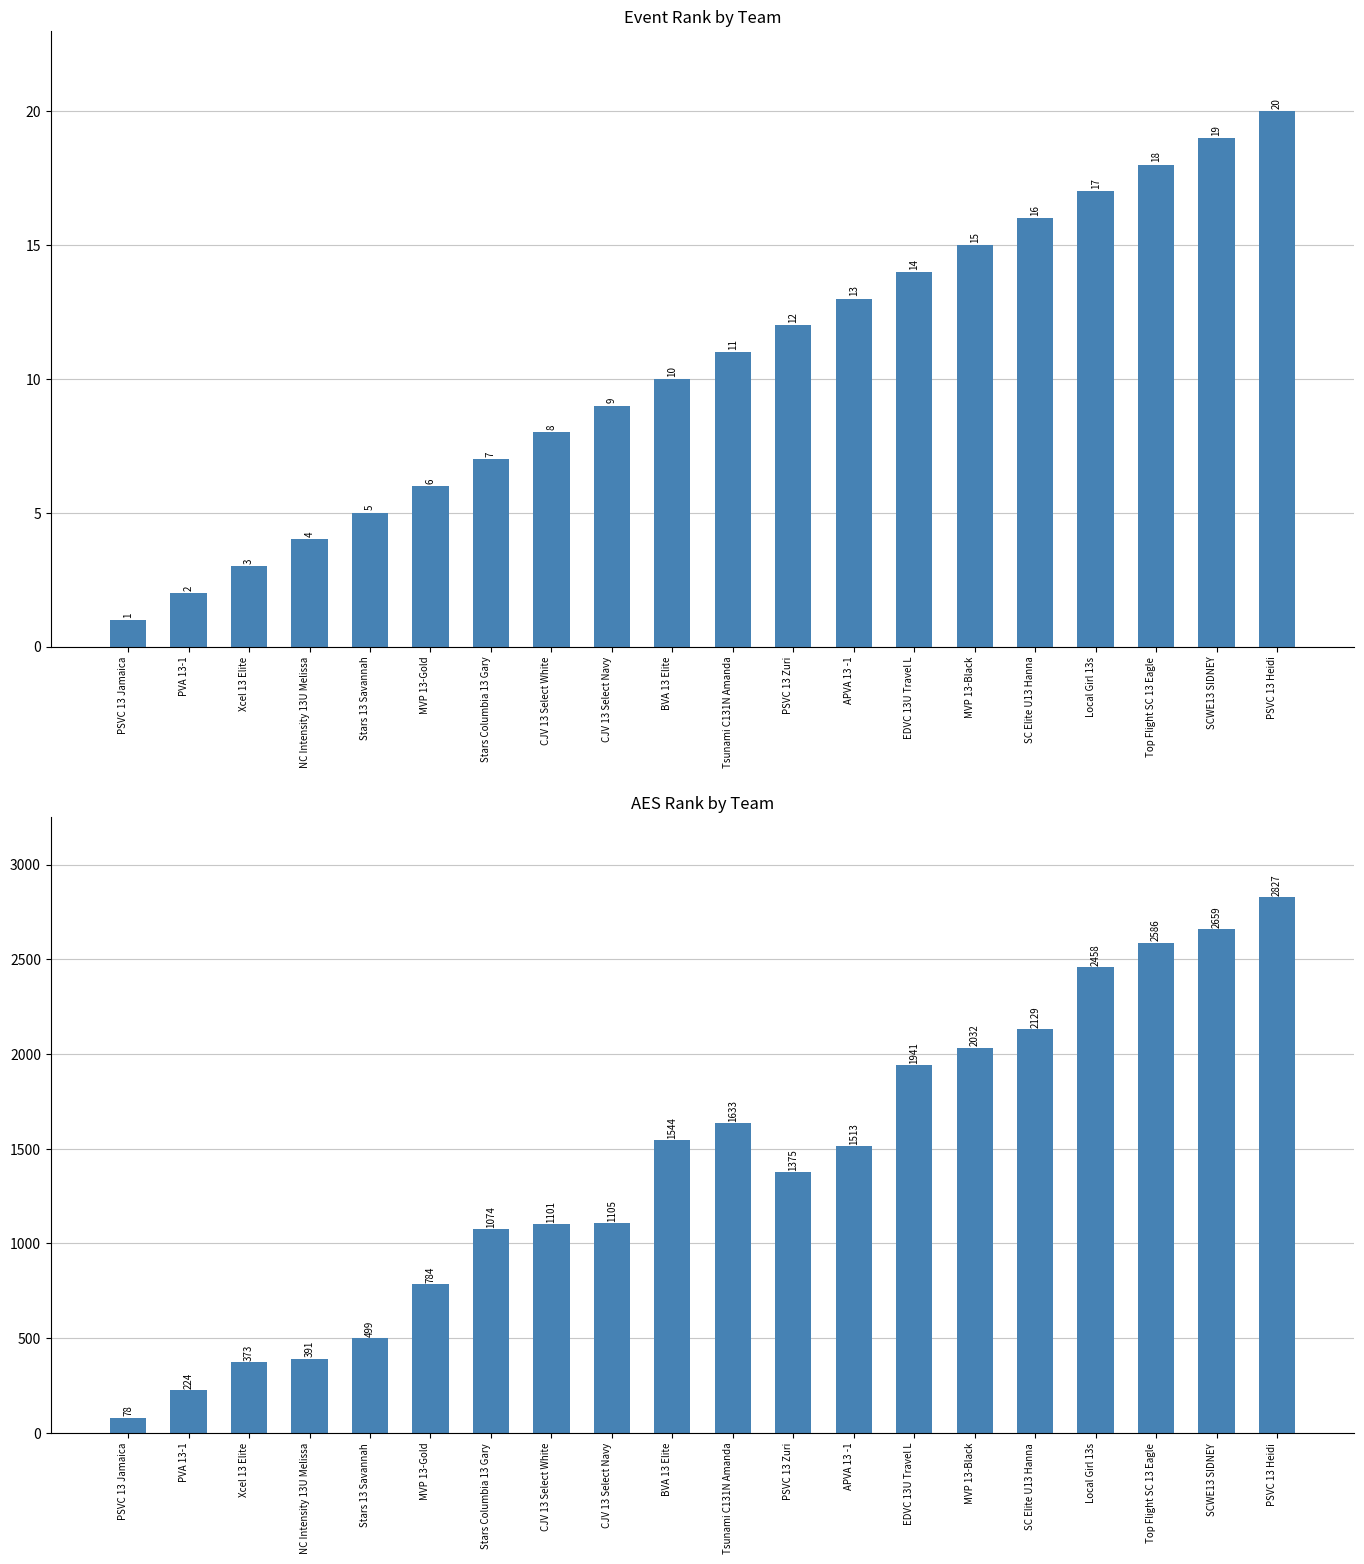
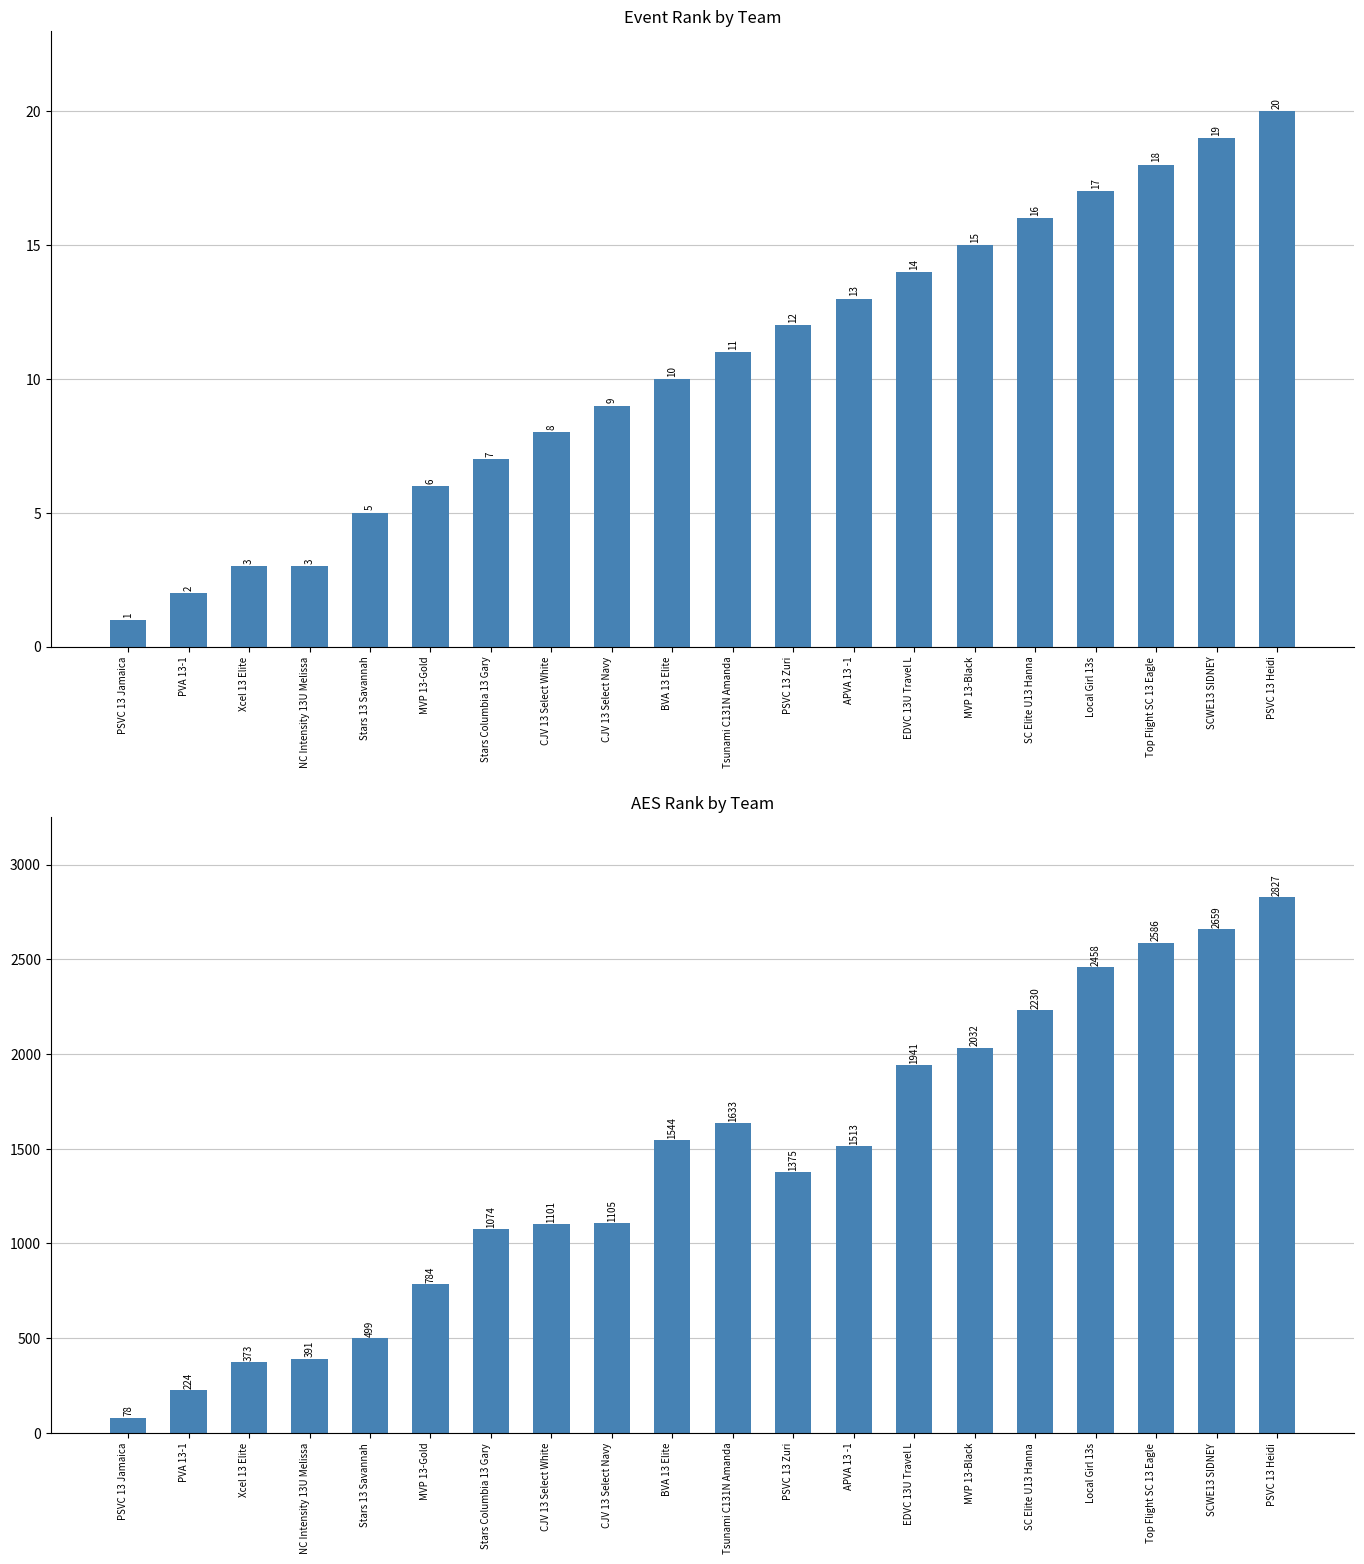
  {
    "Event Rank by Team": {
      "PSVC 13 Jamaica": 1,
      "PVA 13-1": 2,
      "Xcel 13 Elite": 3,
-     "NC Intensity 13U Melissa": 4,
+     "NC Intensity 13U Melissa": 3,
      "Stars 13 Savannah": 5,
      "MVP 13-Gold": 6,
      "Stars Columbia 13 Gary": 7,
      "CJV 13 Select White": 8,
      "CJV 13 Select Navy": 9,
      "BVA 13 Elite": 10,
      "Tsunami C131N Amanda": 11,
      "PSVC 13 Zuri": 12,
      "APVA 13 -1": 13,
      "EDVC 13U Travel L": 14,
      "MVP 13-Black": 15,
      "SC Elite U13 Hanna": 16,
      "Local Girl 13s": 17,
      "Top Flight SC 13 Eagle": 18,
      "SCWE13 SIDNEY": 19,
      "PSVC 13 Heidi": 20
    },
    "AES Rank by Team": {
      "PSVC 13 Jamaica": 78,
      "PVA 13-1": 224,
      "Xcel 13 Elite": 373,
      "NC Intensity 13U Melissa": 391,
      "Stars 13 Savannah": 499,
      "MVP 13-Gold": 784,
      "Stars Columbia 13 Gary": 1074,
      "CJV 13 Select White": 1101,
      "CJV 13 Select Navy": 1105,
      "BVA 13 Elite": 1544,
      "Tsunami C131N Amanda": 1633,
      "PSVC 13 Zuri": 1375,
      "APVA 13 -1": 1513,
      "EDVC 13U Travel L": 1941,
      "MVP 13-Black": 2032,
-     "SC Elite U13 Hanna": 2129,
+     "SC Elite U13 Hanna": 2230,
      "Local Girl 13s": 2458,
      "Top Flight SC 13 Eagle": 2586,
      "SCWE13 SIDNEY": 2659,
      "PSVC 13 Heidi": 2827
    }
  }
